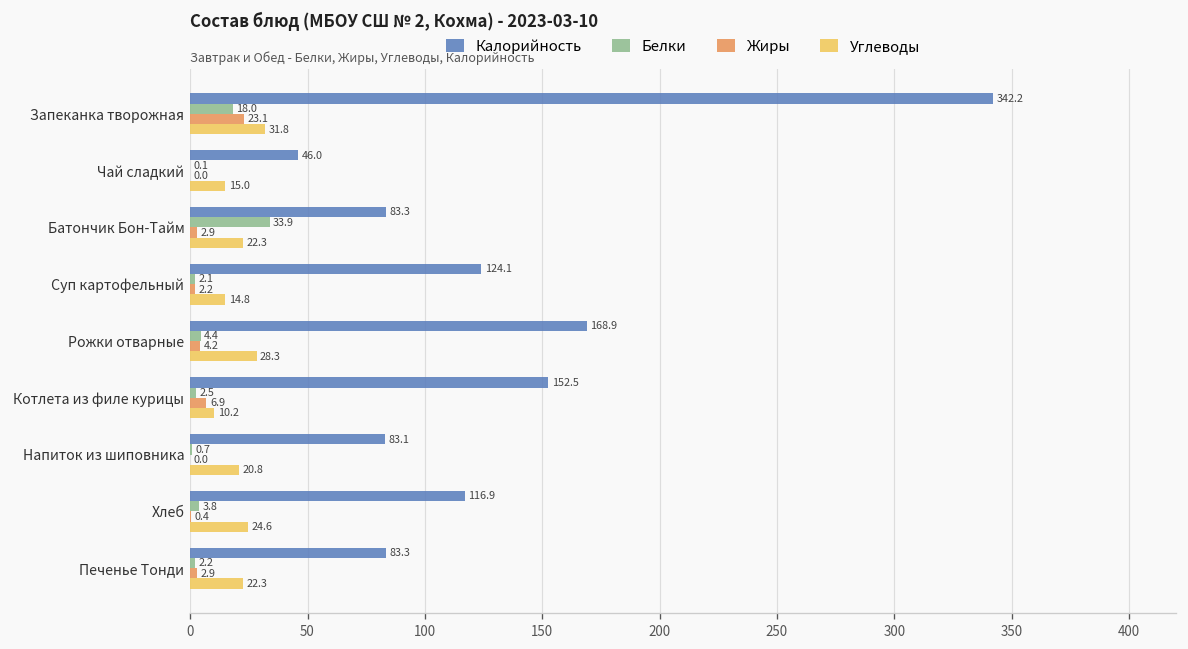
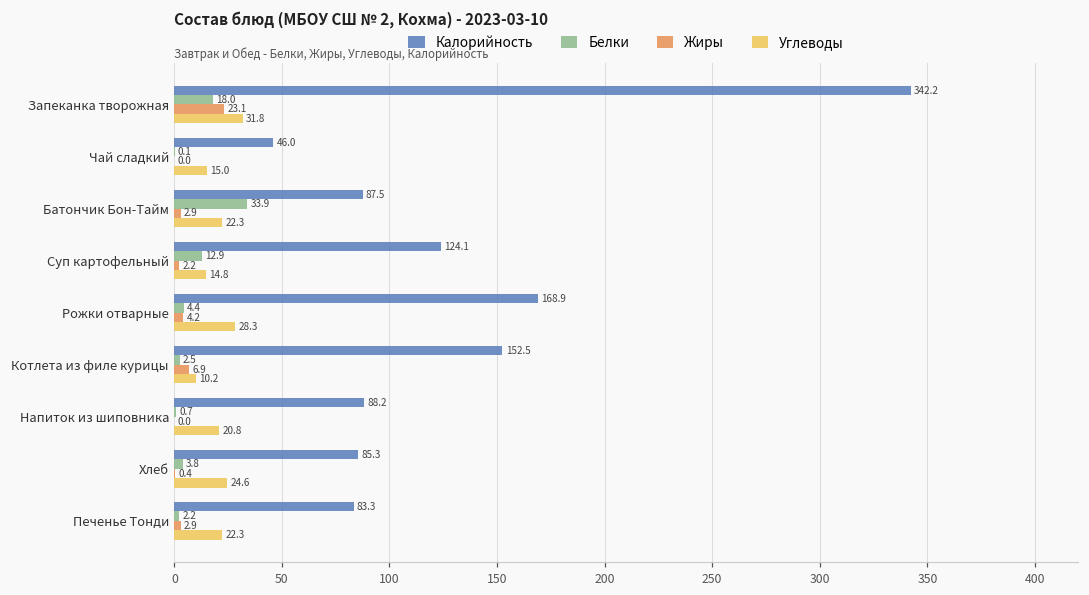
  {
    "Калорийность": {
      "Запеканка творожная": 342.2,
      "Чай сладкий": 46.0,
-     "Батончик Бон-Тайм": 83.3,
+     "Батончик Бон-Тайм": 87.5,
      "Суп картофельный": 124.1,
      "Рожки отварные": 168.9,
      "Котлета из филе курицы": 152.5,
-     "Напиток из шиповника": 83.1,
-     "Хлеб": 116.9,
+     "Напиток из шиповника": 88.2,
+     "Хлеб": 85.3,
      "Печенье Тонди": 83.3
    },
    "Белки": {
      "Запеканка творожная": 18.0,
      "Чай сладкий": 0.1,
      "Батончик Бон-Тайм": 33.9,
-     "Суп картофельный": 2.1,
+     "Суп картофельный": 12.9,
      "Рожки отварные": 4.4,
      "Котлета из филе курицы": 2.5,
      "Напиток из шиповника": 0.7,
      "Хлеб": 3.8,
      "Печенье Тонди": 2.2
    }
  }
